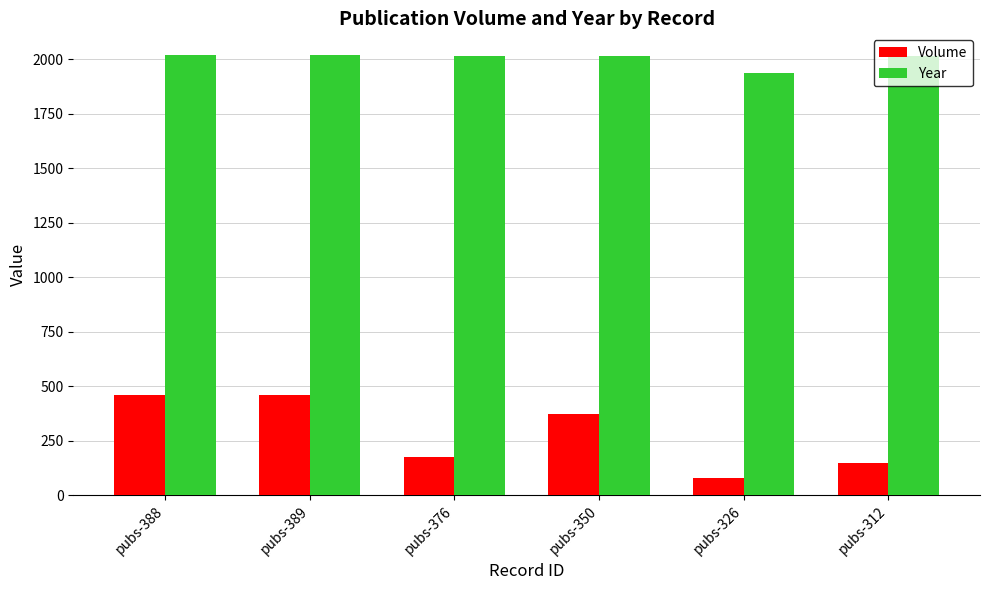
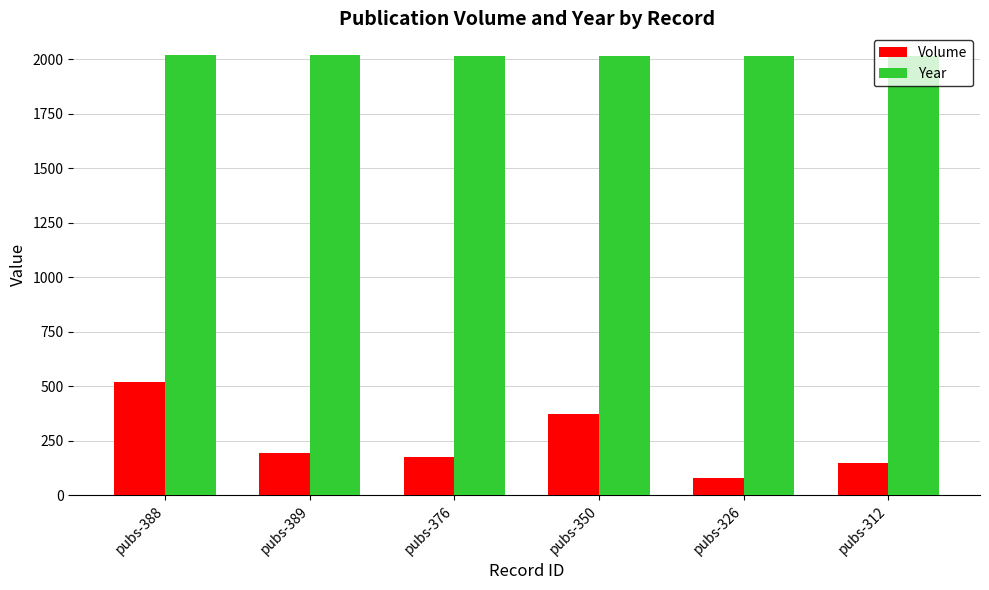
  {
    "Volume": {
-     "pubs-388": 460,
-     "pubs-389": 460,
+     "pubs-388": 520,
+     "pubs-389": 190,
      "pubs-376": 170,
      "pubs-350": 370,
      "pubs-326": 80,
      "pubs-312": 150
    },
    "Year": {
      "pubs-388": 2020,
      "pubs-389": 2020,
      "pubs-376": 2020,
      "pubs-350": 2020,
-     "pubs-326": 1940
+     "pubs-326": 2010
    }
  }
